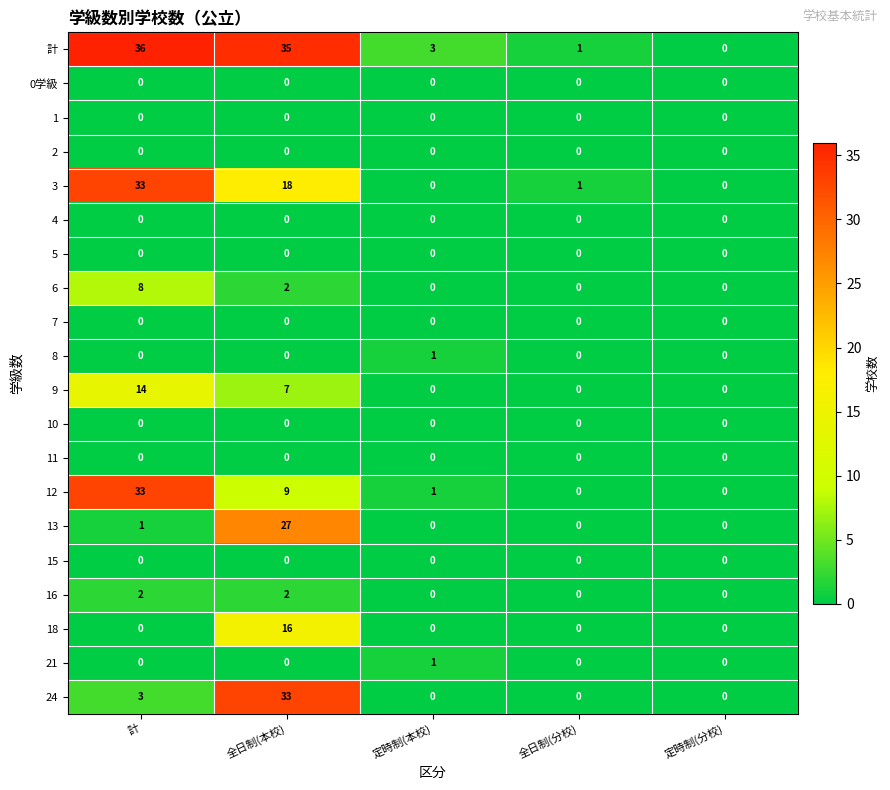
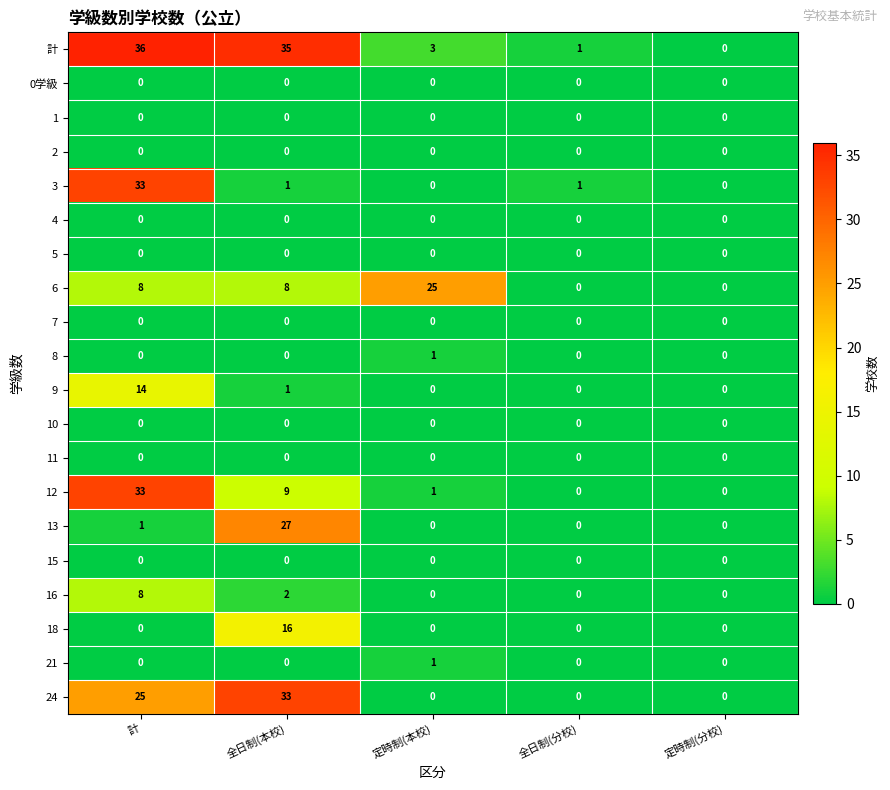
  {
    "計": {
      "計": 36,
      "全日制(本校)": 35,
      "定時制(本校)": 3,
      "全日制(分校)": 1,
      "定時制(分校)": 0
    },
    "0学級": {
      "計": 0,
      "全日制(本校)": 0,
      "定時制(本校)": 0,
      "全日制(分校)": 0,
      "定時制(分校)": 0
    },
    "1": {
      "計": 0,
      "全日制(本校)": 0,
      "定時制(本校)": 0,
      "全日制(分校)": 0,
      "定時制(分校)": 0
    },
    "2": {
      "計": 0,
      "全日制(本校)": 0,
      "定時制(本校)": 0,
      "全日制(分校)": 0,
      "定時制(分校)": 0
    },
    "3": {
      "計": 33,
-     "全日制(本校)": 18,
+     "全日制(本校)": 1,
      "定時制(本校)": 0,
      "全日制(分校)": 1,
      "定時制(分校)": 0
    },
    "4": {
      "計": 0,
      "全日制(本校)": 0,
      "定時制(本校)": 0,
      "全日制(分校)": 0,
      "定時制(分校)": 0
    },
    "5": {
      "計": 0,
      "全日制(本校)": 0,
      "定時制(本校)": 0,
      "全日制(分校)": 0,
      "定時制(分校)": 0
    },
    "6": {
      "計": 8,
-     "全日制(本校)": 2,
-     "定時制(本校)": 0,
+     "全日制(本校)": 8,
+     "定時制(本校)": 25,
      "全日制(分校)": 0,
      "定時制(分校)": 0
    },
    "7": {
      "計": 0,
      "全日制(本校)": 0,
      "定時制(本校)": 0,
      "全日制(分校)": 0,
      "定時制(分校)": 0
    },
    "8": {
      "計": 0,
      "全日制(本校)": 0,
      "定時制(本校)": 1,
      "全日制(分校)": 0,
      "定時制(分校)": 0
    },
    "9": {
      "計": 14,
-     "全日制(本校)": 7,
+     "全日制(本校)": 1,
      "定時制(本校)": 0,
      "全日制(分校)": 0,
      "定時制(分校)": 0
    },
    "10": {
      "計": 0,
      "全日制(本校)": 0,
      "定時制(本校)": 0,
      "全日制(分校)": 0,
      "定時制(分校)": 0
    },
    "11": {
      "計": 0,
      "全日制(本校)": 0,
      "定時制(本校)": 0,
      "全日制(分校)": 0,
      "定時制(分校)": 0
    },
    "12": {
      "計": 33,
      "全日制(本校)": 9,
      "定時制(本校)": 1,
      "全日制(分校)": 0,
      "定時制(分校)": 0
    },
    "13": {
      "計": 1,
      "全日制(本校)": 27,
      "定時制(本校)": 0,
      "全日制(分校)": 0,
      "定時制(分校)": 0
    },
    "15": {
      "計": 0,
      "全日制(本校)": 0,
      "定時制(本校)": 0,
      "全日制(分校)": 0,
      "定時制(分校)": 0
    },
    "16": {
-     "計": 2,
+     "計": 8,
      "全日制(本校)": 2,
      "定時制(本校)": 0,
      "全日制(分校)": 0,
      "定時制(分校)": 0
    },
    "18": {
      "計": 0,
      "全日制(本校)": 16,
      "定時制(本校)": 0,
      "全日制(分校)": 0,
      "定時制(分校)": 0
    },
    "21": {
      "計": 0,
      "全日制(本校)": 0,
      "定時制(本校)": 1,
      "全日制(分校)": 0,
      "定時制(分校)": 0
    },
    "24": {
-     "計": 3,
+     "計": 25,
      "全日制(本校)": 33,
      "定時制(本校)": 0,
      "全日制(分校)": 0,
      "定時制(分校)": 0
    }
  }
